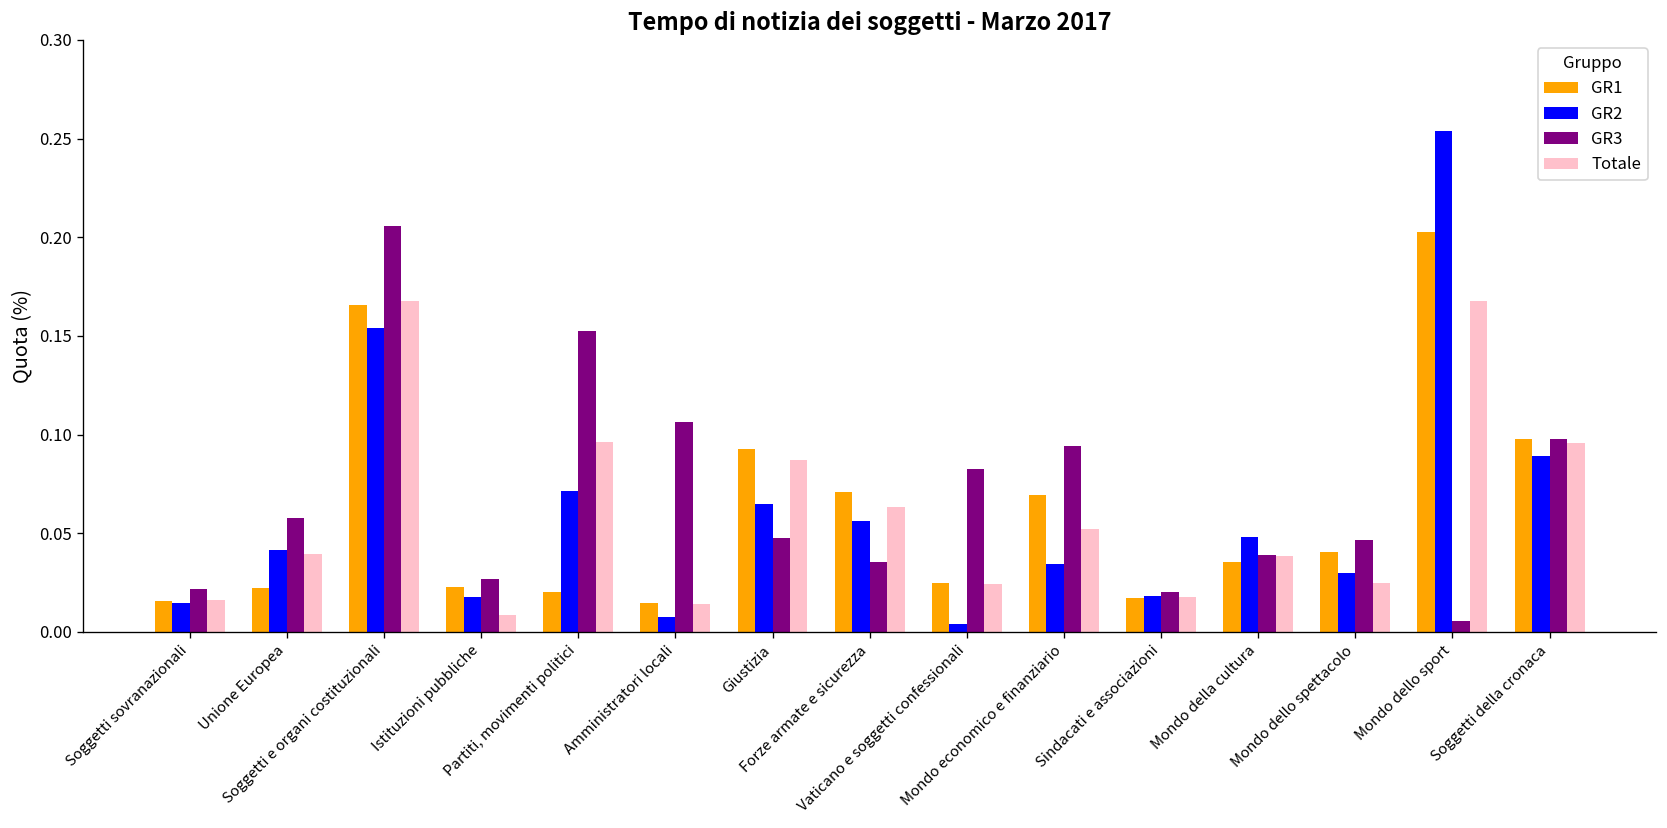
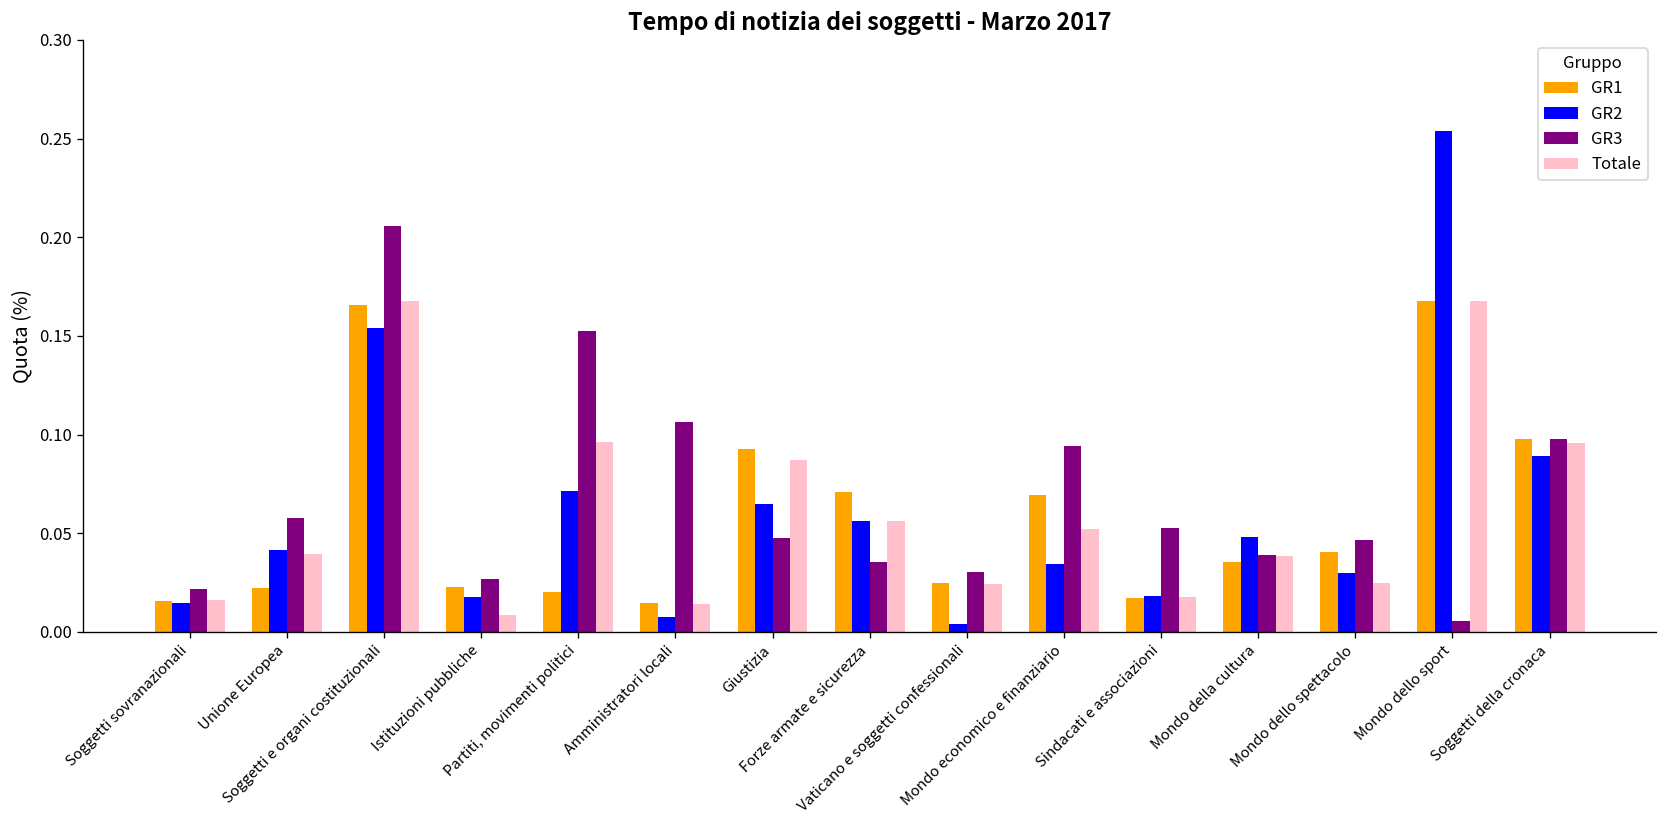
  {
    "GR1": {
      "Soggetti sovranazionali": 0.016,
      "Unione Europea": 0.022,
      "Soggetti e organi costituzionali": 0.165,
      "Istituzioni pubbliche": 0.023,
      "Partiti, movimenti politici": 0.020,
      "Amministratori locali": 0.015,
      "Giustizia": 0.093,
      "Forze armate e sicurezza": 0.071,
      "Vaticano e soggetti confessionali": 0.025,
      "Mondo economico e finanziario": 0.069,
      "Sindacati e associazioni": 0.017,
      "Mondo della cultura": 0.035,
      "Mondo dello spettacolo": 0.040,
-     "Mondo dello sport": 0.202,
+     "Mondo dello sport": 0.168,
      "Soggetti della cronaca": 0.098
    },
    "GR2": {
      "Soggetti sovranazionali": 0.015,
      "Unione Europea": 0.042,
      "Soggetti e organi costituzionali": 0.154,
      "Istituzioni pubbliche": 0.018,
      "Partiti, movimenti politici": 0.071,
      "Amministratori locali": 0.008,
      "Giustizia": 0.065,
      "Forze armate e sicurezza": 0.056,
      "Vaticano e soggetti confessionali": 0.004,
      "Mondo economico e finanziario": 0.035,
      "Sindacati e associazioni": 0.018,
      "Mondo della cultura": 0.048,
      "Mondo dello spettacolo": 0.030,
      "Mondo dello sport": 0.254,
      "Soggetti della cronaca": 0.089
    },
    "GR3": {
      "Soggetti sovranazionali": 0.022,
      "Unione Europea": 0.058,
      "Soggetti e organi costituzionali": 0.206,
      "Istituzioni pubbliche": 0.027,
      "Partiti, movimenti politici": 0.153,
      "Amministratori locali": 0.106,
      "Giustizia": 0.047,
      "Forze armate e sicurezza": 0.035,
-     "Vaticano e soggetti confessionali": 0.083,
+     "Vaticano e soggetti confessionali": 0.030,
      "Mondo economico e finanziario": 0.094,
-     "Sindacati e associazioni": 0.020,
+     "Sindacati e associazioni": 0.053,
      "Mondo della cultura": 0.039,
      "Mondo dello spettacolo": 0.047,
      "Mondo dello sport": 0.005,
      "Soggetti della cronaca": 0.098
    },
    "Totale": {
      "Soggetti sovranazionali": 0.016,
      "Unione Europea": 0.039,
      "Soggetti e organi costituzionali": 0.168,
      "Istituzioni pubbliche": 0.009,
      "Partiti, movimenti politici": 0.096,
      "Amministratori locali": 0.014,
      "Giustizia": 0.087,
-     "Forze armate e sicurezza": 0.063,
+     "Forze armate e sicurezza": 0.056,
      "Vaticano e soggetti confessionali": 0.024,
      "Mondo economico e finanziario": 0.052,
      "Sindacati e associazioni": 0.018,
      "Mondo della cultura": 0.039,
      "Mondo dello spettacolo": 0.025,
      "Mondo dello sport": 0.168,
      "Soggetti della cronaca": 0.096
    }
  }
